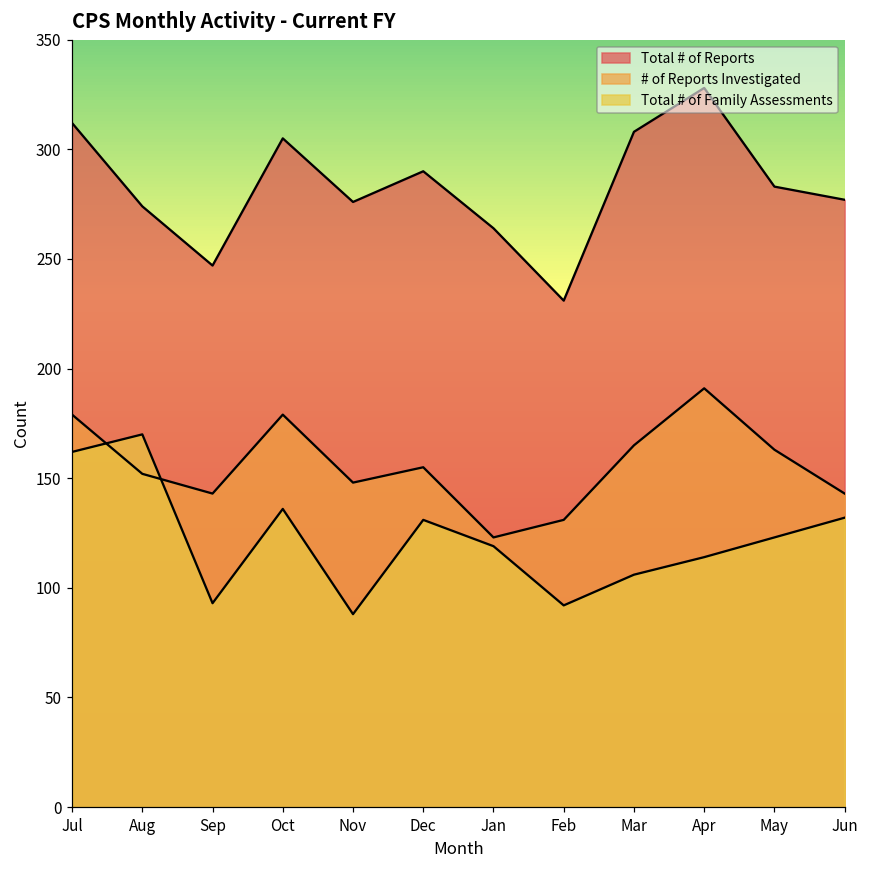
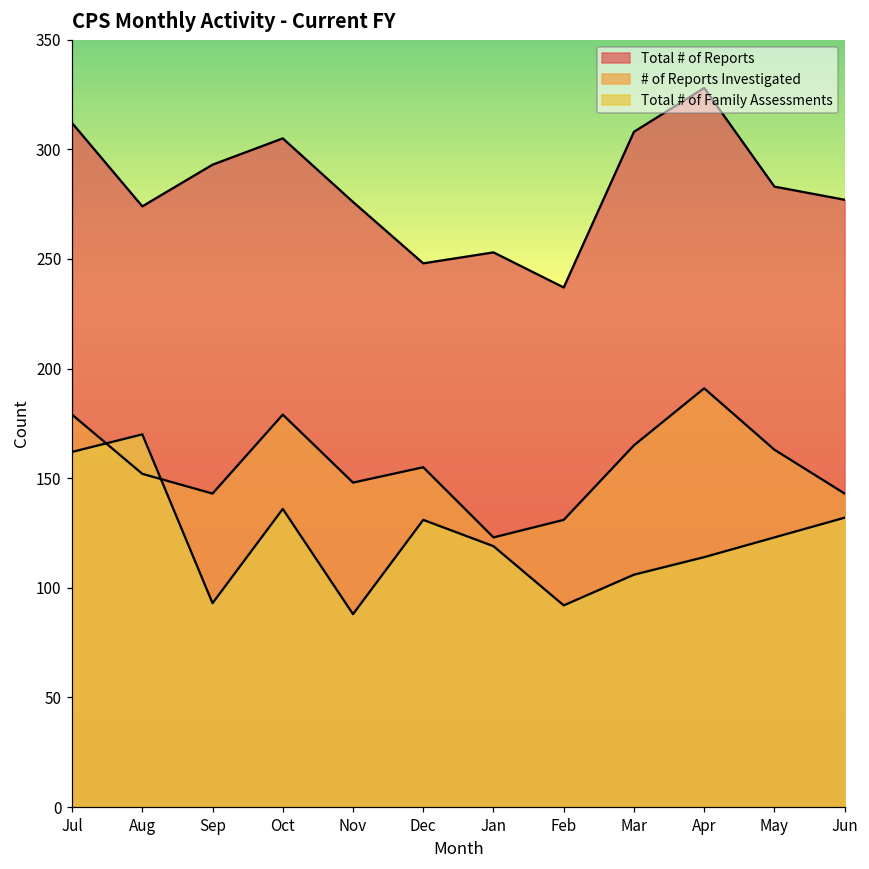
  {
    "Total # of Reports": {
      "Jul": 312,
      "Aug": 274,
-     "Sep": 247,
+     "Sep": 293,
      "Oct": 305,
      "Nov": 276,
-     "Dec": 290,
-     "Jan": 264,
-     "Feb": 231,
+     "Dec": 248,
+     "Jan": 253,
+     "Feb": 237,
      "Mar": 308,
      "May": 283,
      "Jun": 277
    }
  }
